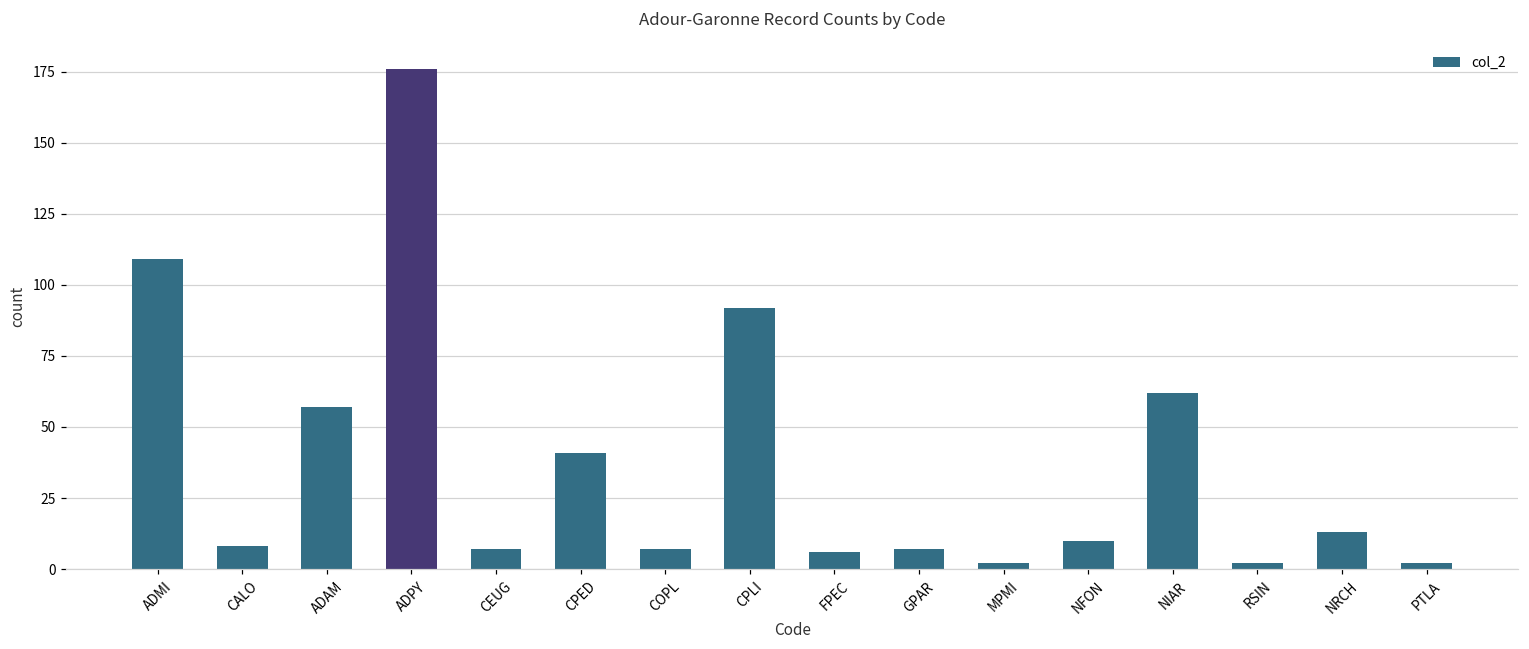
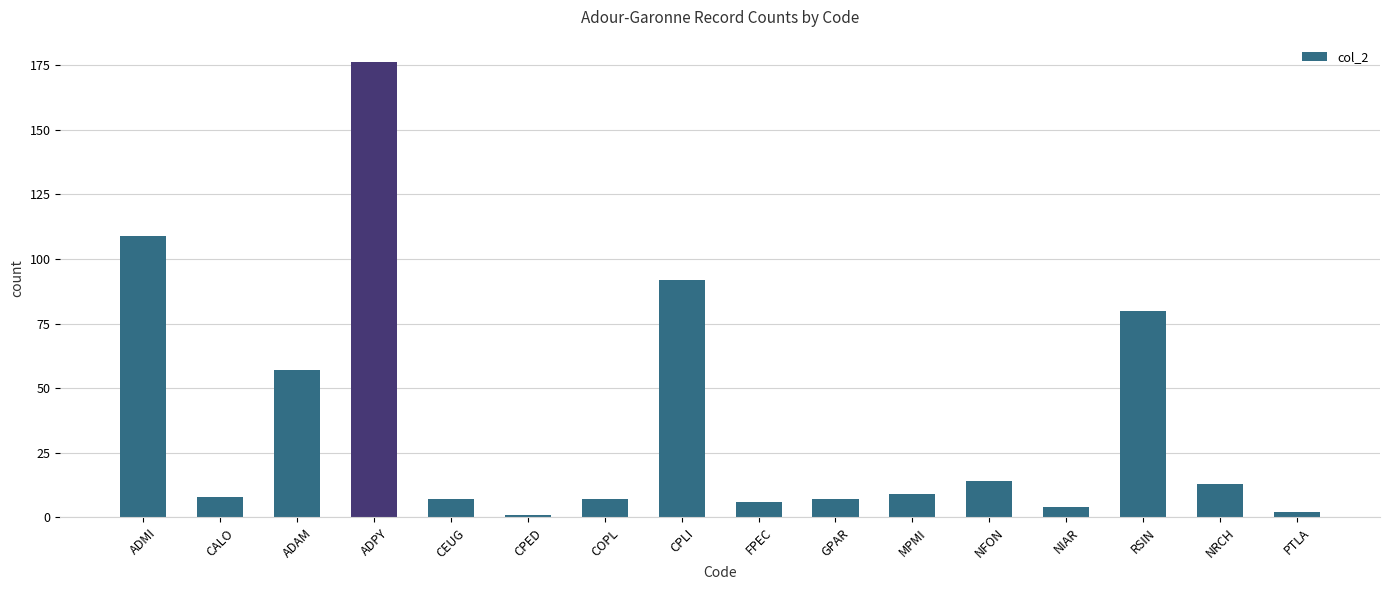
  {
    "ADMI": 109,
    "CALO": 8,
    "ADAM": 57,
    "ADPY": 176,
    "CEUG": 7,
-   "CPED": 41,
+   "CPED": 1,
    "COPL": 7,
    "CPLI": 92,
    "FPEC": 6,
    "GPAR": 7,
-   "MPMI": 2,
-   "NFON": 10,
-   "NIAR": 62,
-   "RSIN": 2,
+   "MPMI": 9,
+   "NFON": 14,
+   "NIAR": 4,
+   "RSIN": 80,
    "NRCH": 13,
    "PTLA": 2
  }
